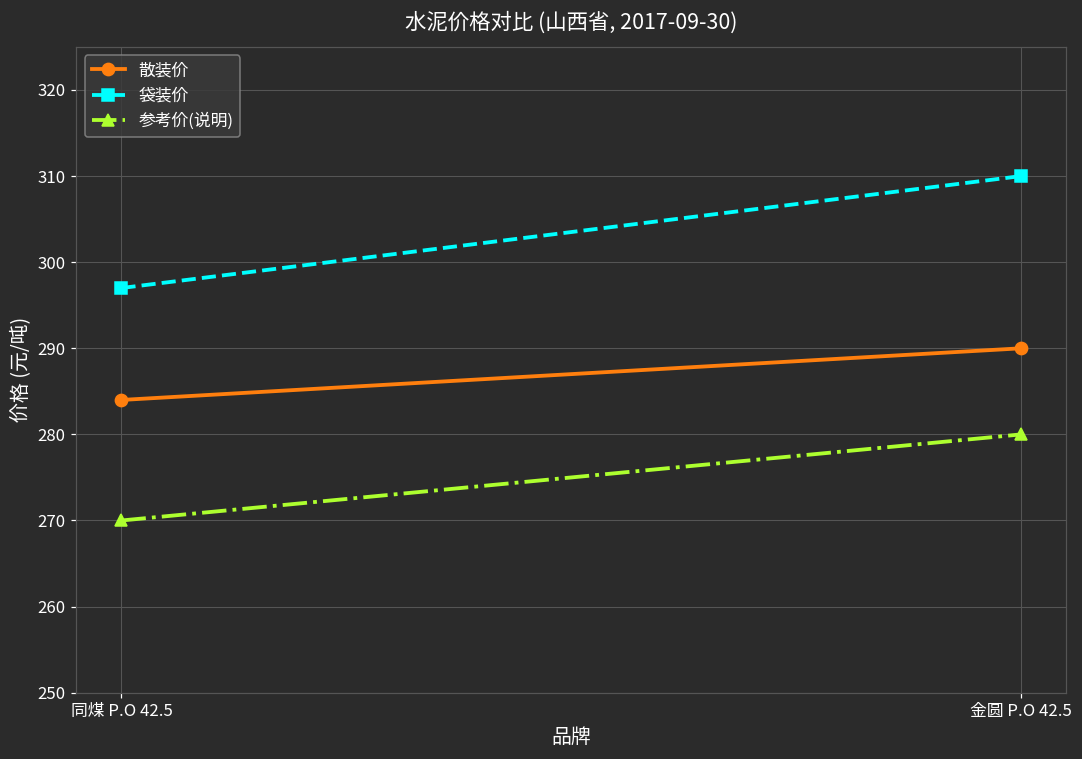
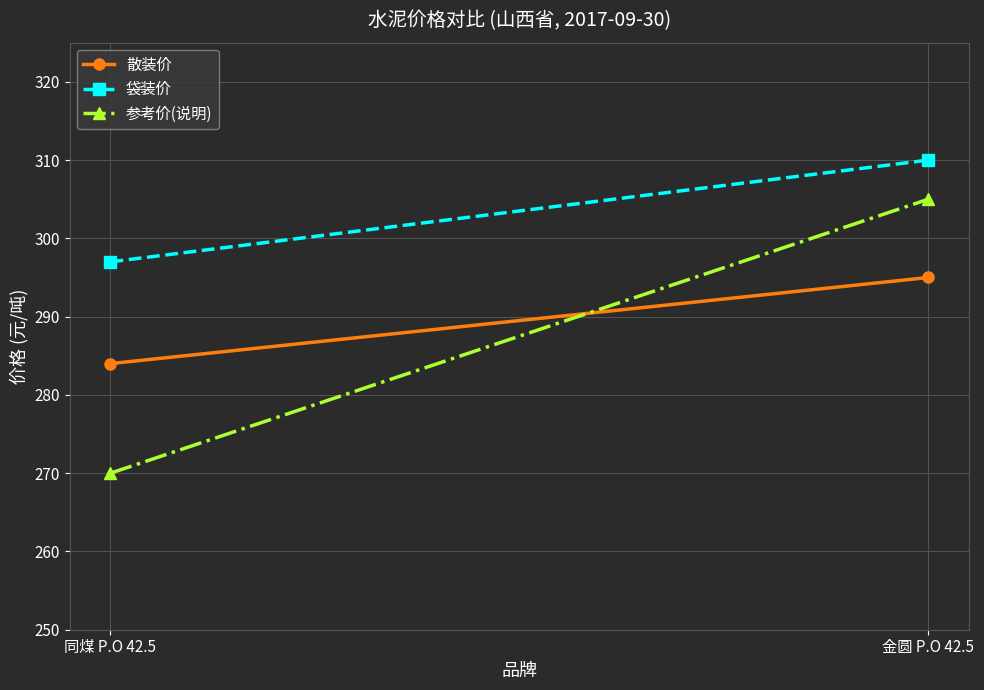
  {
    "散装价": {
      "同煤 P.O 42.5": 284,
-     "金圆 P.O 42.5": 290
+     "金圆 P.O 42.5": 295
    },
    "袋装价": {
      "同煤 P.O 42.5": 297,
      "金圆 P.O 42.5": 310
    },
    "参考价(说明)": {
      "同煤 P.O 42.5": 270,
-     "金圆 P.O 42.5": 280
+     "金圆 P.O 42.5": 305
    }
  }
